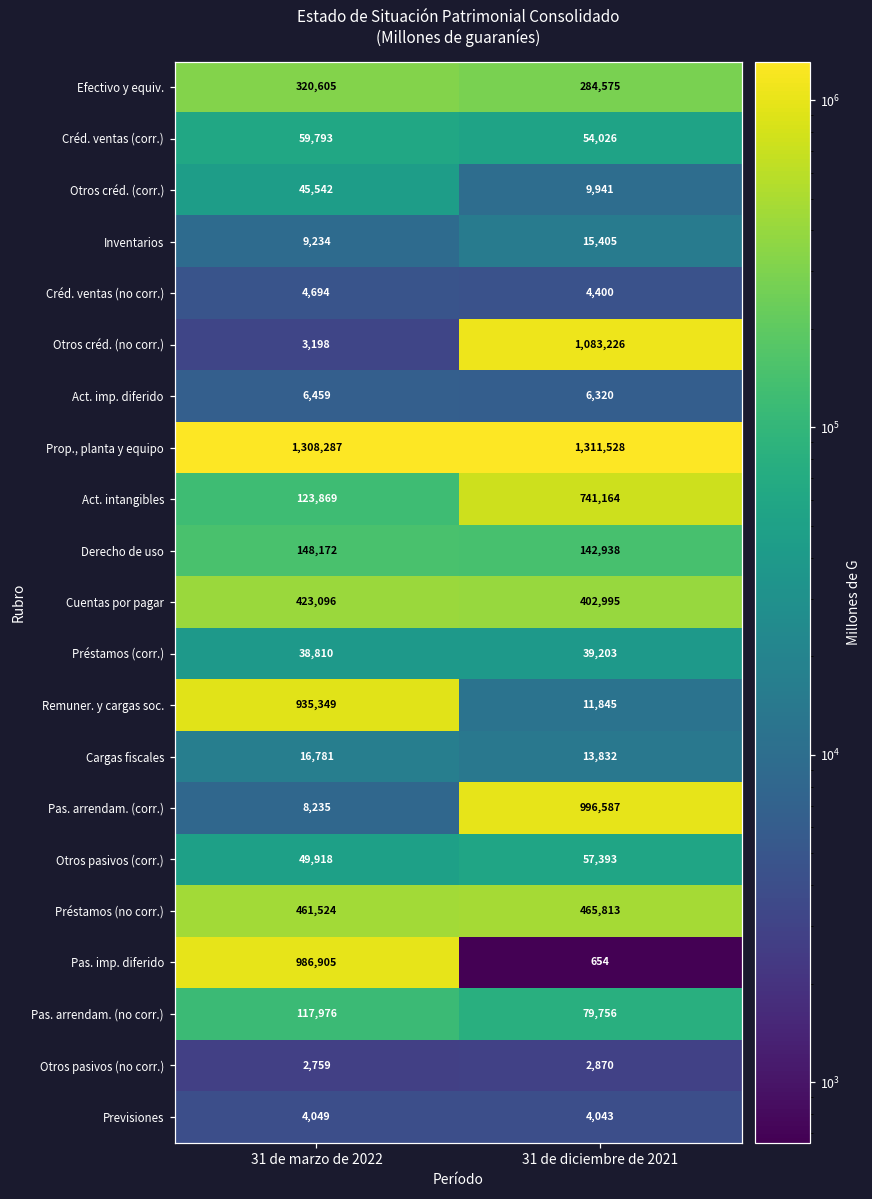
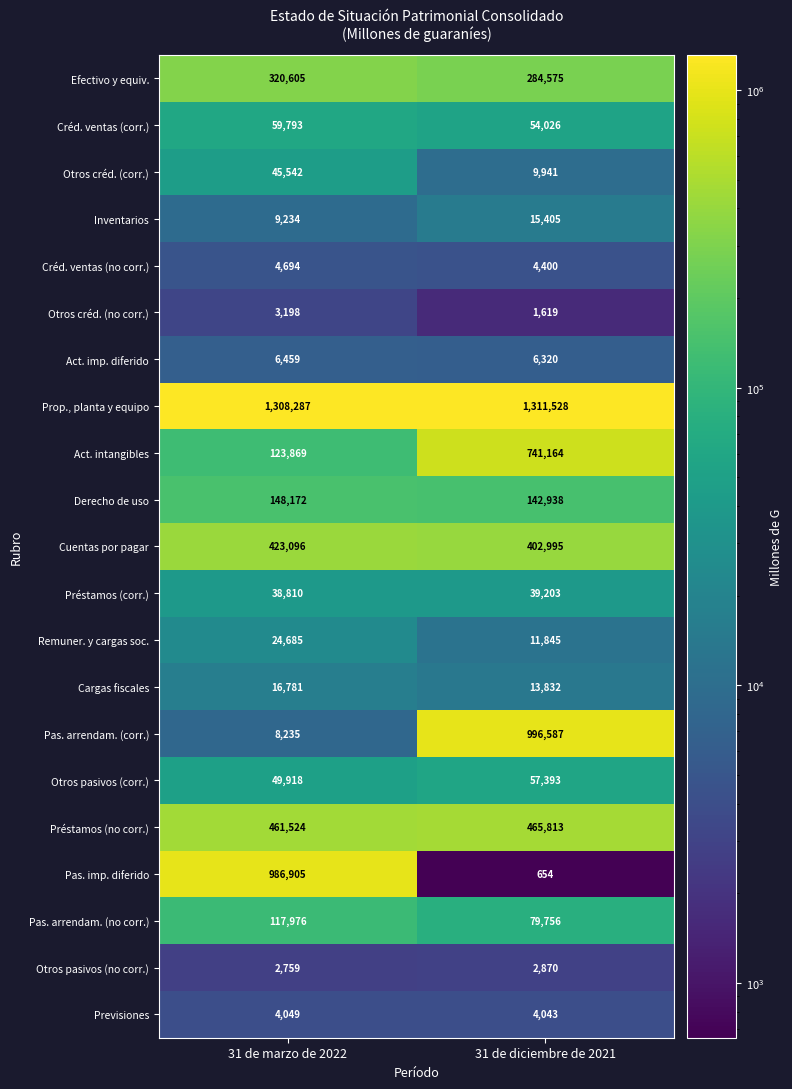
  {
    "Efectivo y equiv.": {
      "31 de marzo de 2022": "320,605",
      "31 de diciembre de 2021": "284,575"
    },
    "Créd. ventas (corr.)": {
      "31 de marzo de 2022": "59,793",
      "31 de diciembre de 2021": "54,026"
    },
    "Otros créd. (corr.)": {
      "31 de marzo de 2022": "45,542",
      "31 de diciembre de 2021": "9,941"
    },
    "Inventarios": {
      "31 de marzo de 2022": "9,234",
      "31 de diciembre de 2021": "15,405"
    },
    "Créd. ventas (no corr.)": {
      "31 de marzo de 2022": "4,694",
      "31 de diciembre de 2021": "4,400"
    },
    "Otros créd. (no corr.)": {
      "31 de marzo de 2022": "3,198",
-     "31 de diciembre de 2021": "1,083,226"
+     "31 de diciembre de 2021": "1,619"
    },
    "Act. imp. diferido": {
      "31 de marzo de 2022": "6,459",
      "31 de diciembre de 2021": "6,320"
    },
    "Prop., planta y equipo": {
      "31 de marzo de 2022": "1,308,287",
      "31 de diciembre de 2021": "1,311,528"
    },
    "Act. intangibles": {
      "31 de marzo de 2022": "123,869",
      "31 de diciembre de 2021": "741,164"
    },
    "Derecho de uso": {
      "31 de marzo de 2022": "148,172",
      "31 de diciembre de 2021": "142,938"
    },
    "Cuentas por pagar": {
      "31 de marzo de 2022": "423,096",
      "31 de diciembre de 2021": "402,995"
    },
    "Préstamos (corr.)": {
      "31 de marzo de 2022": "38,810",
      "31 de diciembre de 2021": "39,203"
    },
    "Remuner. y cargas soc.": {
-     "31 de marzo de 2022": "935,349",
+     "31 de marzo de 2022": "24,685",
      "31 de diciembre de 2021": "11,845"
    },
    "Cargas fiscales": {
      "31 de marzo de 2022": "16,781",
      "31 de diciembre de 2021": "13,832"
    },
    "Pas. arrendam. (corr.)": {
      "31 de marzo de 2022": "8,235",
      "31 de diciembre de 2021": "996,587"
    },
    "Otros pasivos (corr.)": {
      "31 de marzo de 2022": "49,918",
      "31 de diciembre de 2021": "57,393"
    },
    "Préstamos (no corr.)": {
      "31 de marzo de 2022": "461,524",
      "31 de diciembre de 2021": "465,813"
    },
    "Pas. imp. diferido": {
      "31 de marzo de 2022": "986,905",
      "31 de diciembre de 2021": "654"
    },
    "Pas. arrendam. (no corr.)": {
      "31 de marzo de 2022": "117,976",
      "31 de diciembre de 2021": "79,756"
    },
    "Otros pasivos (no corr.)": {
      "31 de marzo de 2022": "2,759",
      "31 de diciembre de 2021": "2,870"
    },
    "Previsiones": {
      "31 de marzo de 2022": "4,049",
      "31 de diciembre de 2021": "4,043"
    }
  }
